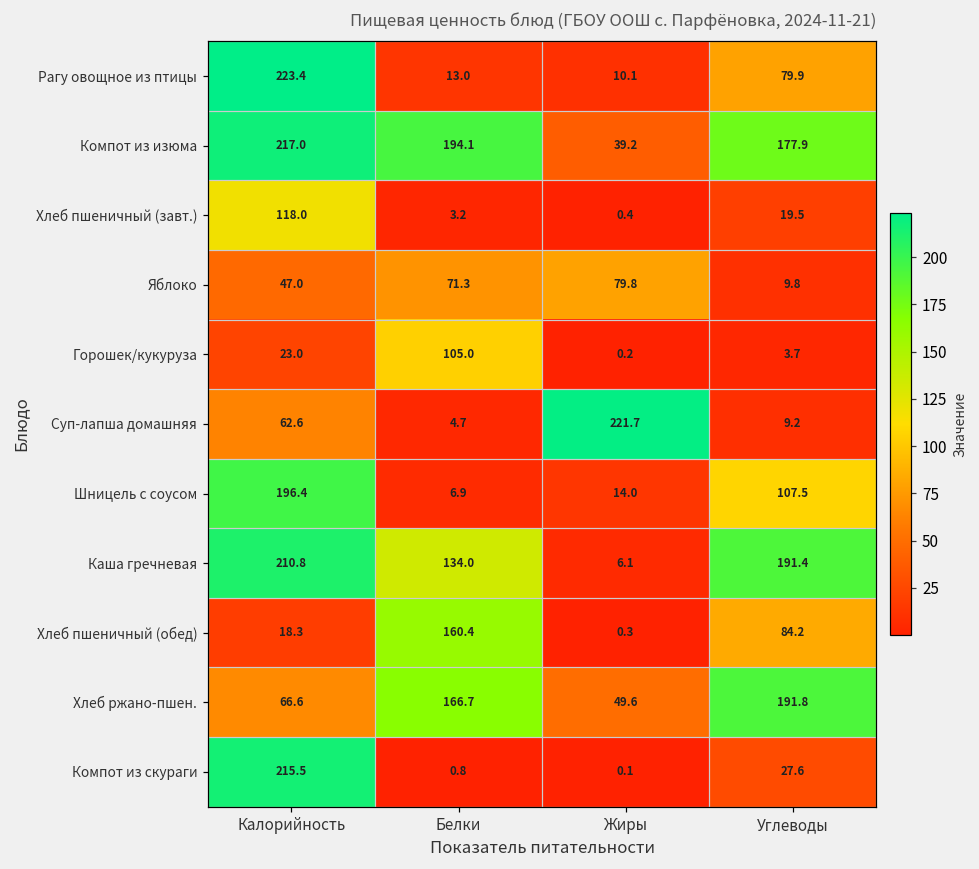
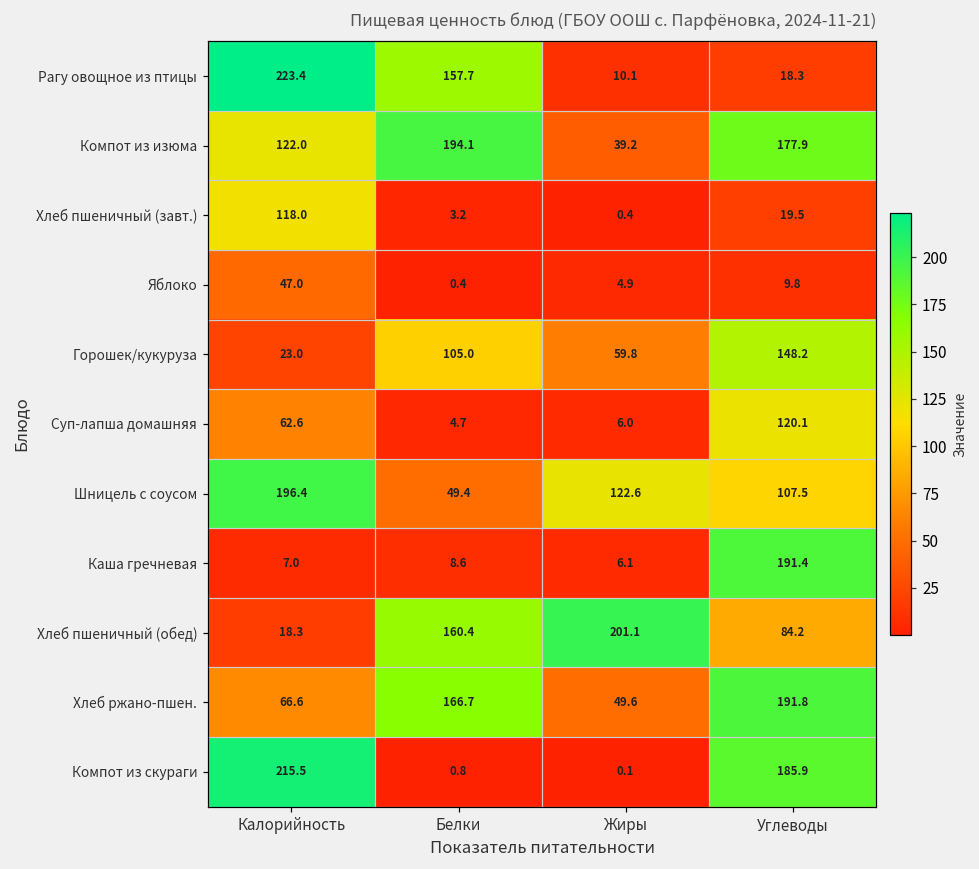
  {
    "Рагу овощное из птицы": {
      "Калорийность": 223.4,
-     "Белки": 13.0,
+     "Белки": 157.7,
      "Жиры": 10.1,
-     "Углеводы": 79.9
+     "Углеводы": 18.3
    },
    "Компот из изюма": {
-     "Калорийность": 217.0,
+     "Калорийность": 122.0,
      "Белки": 194.1,
      "Жиры": 39.2,
      "Углеводы": 177.9
    },
    "Хлеб пшеничный (завт.)": {
      "Калорийность": 118.0,
      "Белки": 3.2,
      "Жиры": 0.4,
      "Углеводы": 19.5
    },
    "Яблоко": {
      "Калорийность": 47.0,
-     "Белки": 71.3,
-     "Жиры": 79.8,
+     "Белки": 0.4,
+     "Жиры": 4.9,
      "Углеводы": 9.8
    },
    "Горошек/кукуруза": {
      "Калорийность": 23.0,
      "Белки": 105.0,
-     "Жиры": 0.2,
-     "Углеводы": 3.7
+     "Жиры": 59.8,
+     "Углеводы": 148.2
    },
    "Суп-лапша домашняя": {
      "Калорийность": 62.6,
      "Белки": 4.7,
-     "Жиры": 221.7,
-     "Углеводы": 9.2
+     "Жиры": 6.0,
+     "Углеводы": 120.1
    },
    "Шницель с соусом": {
      "Калорийность": 196.4,
-     "Белки": 6.9,
-     "Жиры": 14.0,
+     "Белки": 49.4,
+     "Жиры": 122.6,
      "Углеводы": 107.5
    },
    "Каша гречневая": {
-     "Калорийность": 210.8,
-     "Белки": 134.0,
+     "Калорийность": 7.0,
+     "Белки": 8.6,
      "Жиры": 6.1,
      "Углеводы": 191.4
    },
    "Хлеб пшеничный (обед)": {
      "Калорийность": 18.3,
      "Белки": 160.4,
-     "Жиры": 0.3,
+     "Жиры": 201.1,
      "Углеводы": 84.2
    },
    "Хлеб ржано-пшен.": {
      "Калорийность": 66.6,
      "Белки": 166.7,
      "Жиры": 49.6,
      "Углеводы": 191.8
    },
    "Компот из скураги": {
      "Калорийность": 215.5,
      "Белки": 0.8,
      "Жиры": 0.1,
-     "Углеводы": 27.6
+     "Углеводы": 185.9
    }
  }
